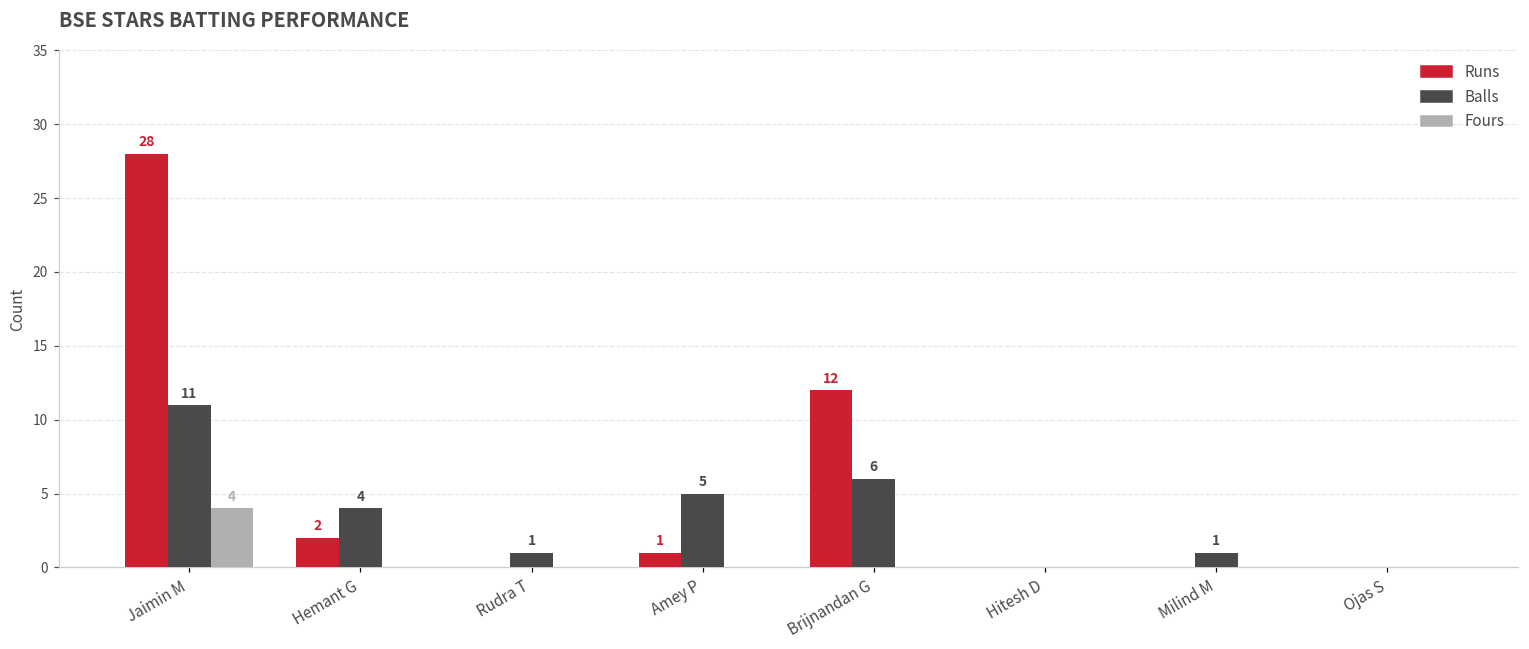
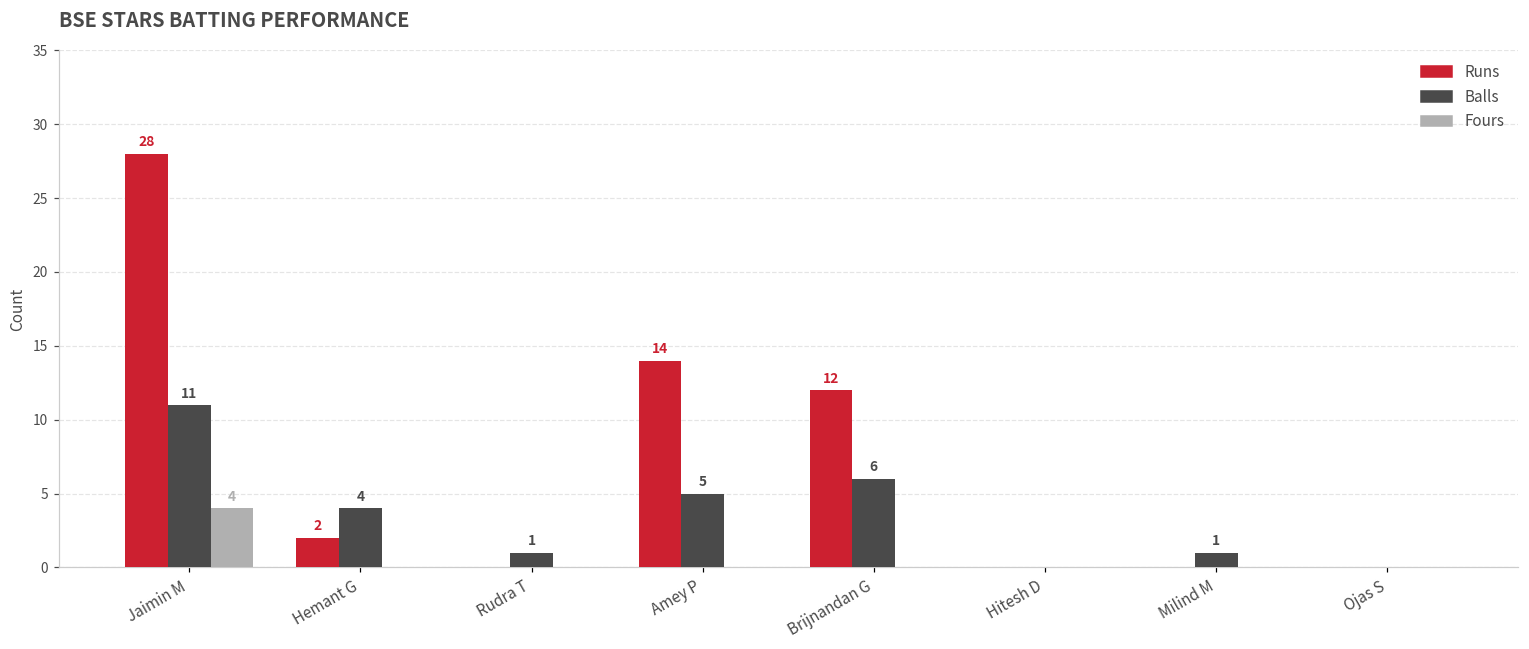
  {
    "Runs": {
      "Jaimin M": 28,
      "Hemant G": 2,
-     "Amey P": 1,
+     "Amey P": 14,
      "Brijnandan G": 12
    },
    "Balls": {
      "Jaimin M": 11,
      "Hemant G": 4,
      "Rudra T": 1,
      "Amey P": 5,
      "Brijnandan G": 6,
      "Milind M": 1
    },
    "Fours": {
      "Jaimin M": 4
    }
  }
